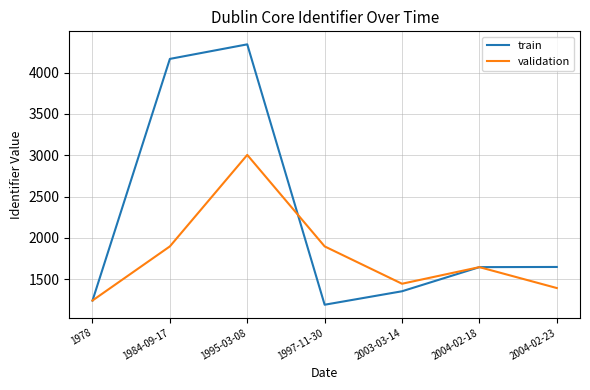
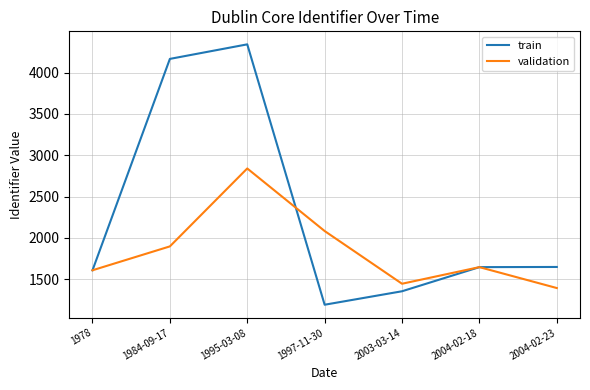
  {
    "train": {
-     "1978": 1200,
+     "1978": 1600,
      "1984-09-17": 4200,
      "1995-03-08": 4300,
      "1997-11-30": 1200,
      "2003-03-14": 1400,
      "2004-02-23": 1600
    },
    "validation": {
-     "1978": 1200,
+     "1978": 1600,
      "1984-09-17": 1900,
-     "1995-03-08": 3000,
-     "1997-11-30": 1900,
+     "1995-03-08": 2800,
+     "1997-11-30": 2100,
      "2003-03-14": 1400,
      "2004-02-23": 1400
    }
  }
